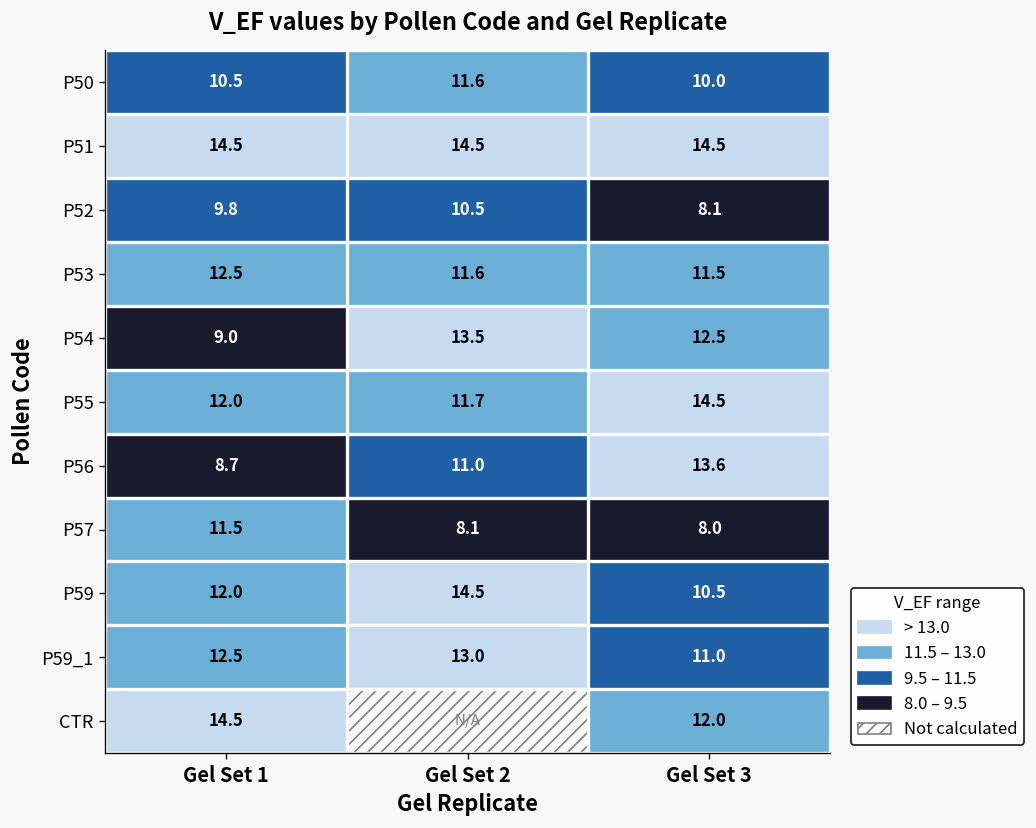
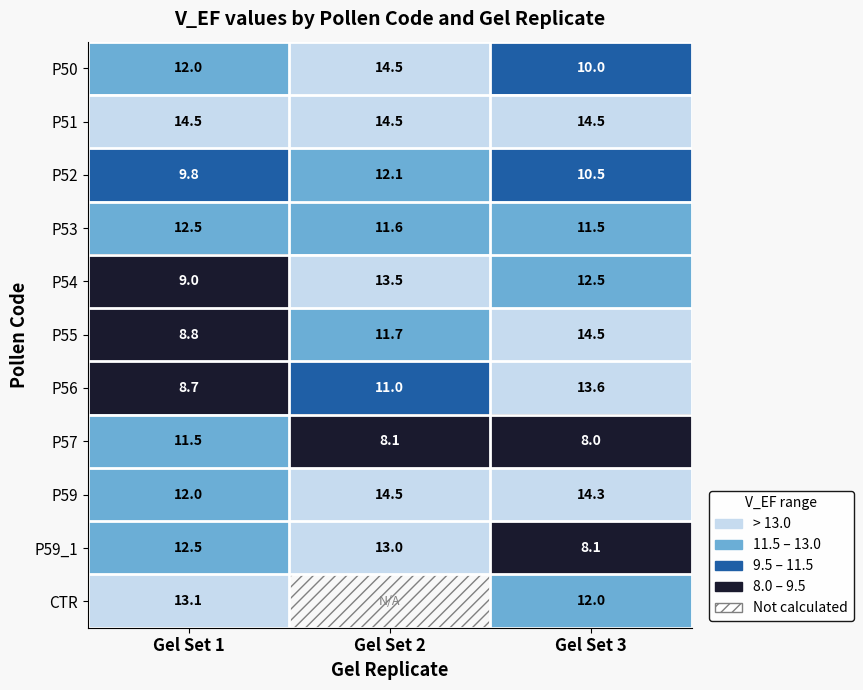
  {
    "P50": {
-     "Gel Set 1": 10.5,
-     "Gel Set 2": 11.6,
+     "Gel Set 1": 12.0,
+     "Gel Set 2": 14.5,
      "Gel Set 3": 10.0
    },
    "P51": {
      "Gel Set 1": 14.5,
      "Gel Set 2": 14.5,
      "Gel Set 3": 14.5
    },
    "P52": {
      "Gel Set 1": 9.8,
-     "Gel Set 2": 10.5,
-     "Gel Set 3": 8.1
+     "Gel Set 2": 12.1,
+     "Gel Set 3": 10.5
    },
    "P53": {
      "Gel Set 1": 12.5,
      "Gel Set 2": 11.6,
      "Gel Set 3": 11.5
    },
    "P54": {
      "Gel Set 1": 9.0,
      "Gel Set 2": 13.5,
      "Gel Set 3": 12.5
    },
    "P55": {
-     "Gel Set 1": 12.0,
+     "Gel Set 1": 8.8,
      "Gel Set 2": 11.7,
      "Gel Set 3": 14.5
    },
    "P56": {
      "Gel Set 1": 8.7,
      "Gel Set 2": 11.0,
      "Gel Set 3": 13.6
    },
    "P57": {
      "Gel Set 1": 11.5,
      "Gel Set 2": 8.1,
      "Gel Set 3": 8.0
    },
    "P59": {
      "Gel Set 1": 12.0,
      "Gel Set 2": 14.5,
-     "Gel Set 3": 10.5
+     "Gel Set 3": 14.3
    },
    "P59_1": {
      "Gel Set 1": 12.5,
      "Gel Set 2": 13.0,
-     "Gel Set 3": 11.0
+     "Gel Set 3": 8.1
    },
    "CTR": {
-     "Gel Set 1": 14.5,
+     "Gel Set 1": 13.1,
      "Gel Set 3": 12.0
    }
  }
